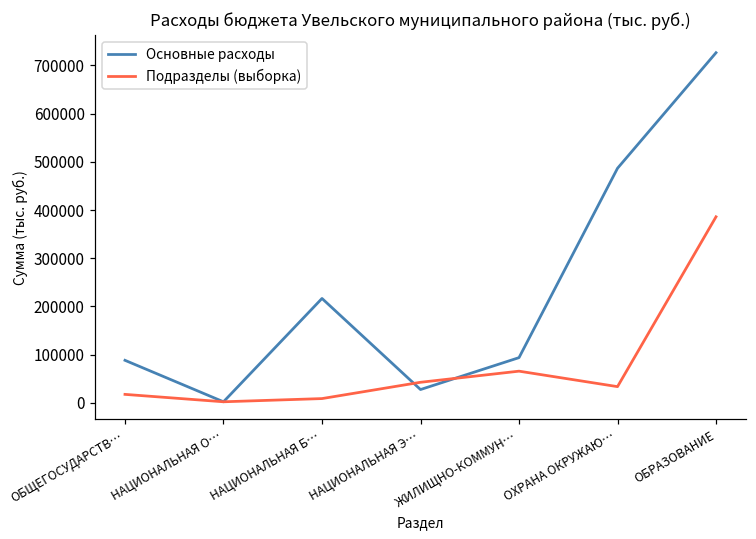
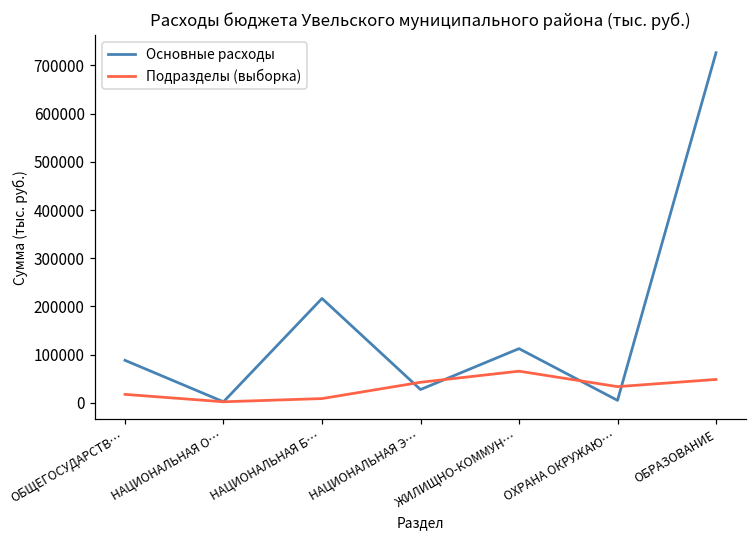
  {
    "Основные расходы": {
      "ОБЩЕГОСУДАРСТВ…": 90000,
      "НАЦИОНАЛЬНАЯ Б…": 220000,
      "НАЦИОНАЛЬНАЯ Э…": 30000,
-     "ЖИЛИЩНО-КОММУН…": 90000,
-     "ОХРАНА ОКРУЖАЮ…": 490000,
+     "ЖИЛИЩНО-КОММУН…": 110000,
+     "ОХРАНА ОКРУЖАЮ…": 10000,
      "ОБРАЗОВАНИЕ": 730000
    },
    "Подразделы (выборка)": {
      "ОБЩЕГОСУДАРСТВ…": 20000,
      "НАЦИОНАЛЬНАЯ Б…": 10000,
      "НАЦИОНАЛЬНАЯ Э…": 40000,
      "ЖИЛИЩНО-КОММУН…": 70000,
      "ОХРАНА ОКРУЖАЮ…": 30000,
-     "ОБРАЗОВАНИЕ": 390000
+     "ОБРАЗОВАНИЕ": 50000
    }
  }
